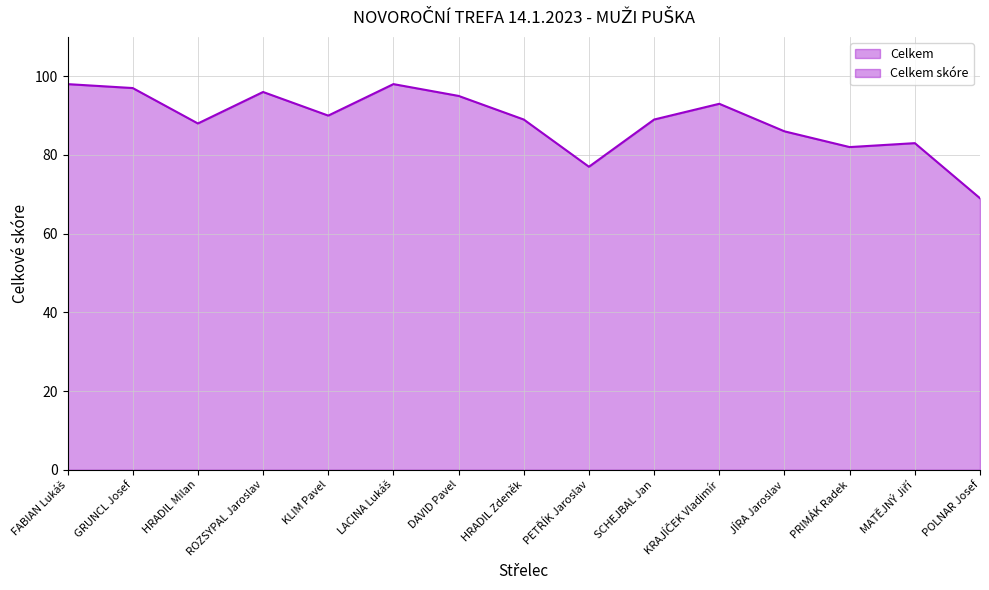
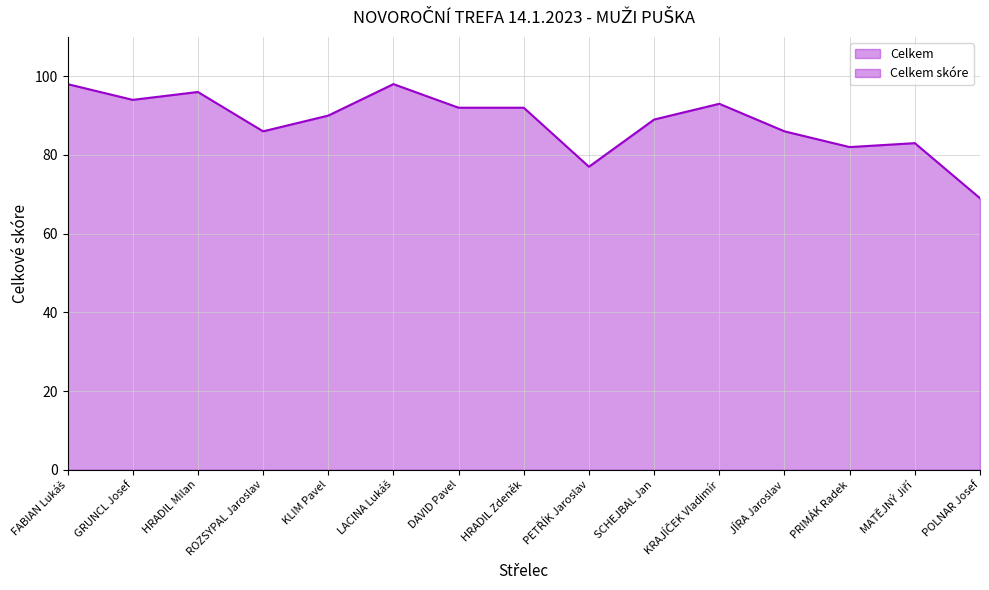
  {
    "FABIAN Lukáš": 98,
-   "GRUNCL Josef": 97,
-   "HRADIL Milan": 88,
-   "ROZSYPAL Jaroslav": 96,
+   "GRUNCL Josef": 94,
+   "HRADIL Milan": 96,
+   "ROZSYPAL Jaroslav": 86,
    "KLIM Pavel": 90,
    "LACINA Lukáš": 98,
-   "DAVID Pavel": 95,
-   "HRADIL Zdeněk": 89,
+   "DAVID Pavel": 92,
+   "HRADIL Zdeněk": 92,
    "PETŘÍK Jaroslav": 77,
    "SCHEJBAL Jan": 89,
    "KRAJÍČEK Vladimír": 93,
    "JÍRA Jaroslav": 86,
    "PRIMÁK Radek": 82,
    "MATĚJNÝ Jiří": 83,
    "POLNAR Josef": 69
  }
